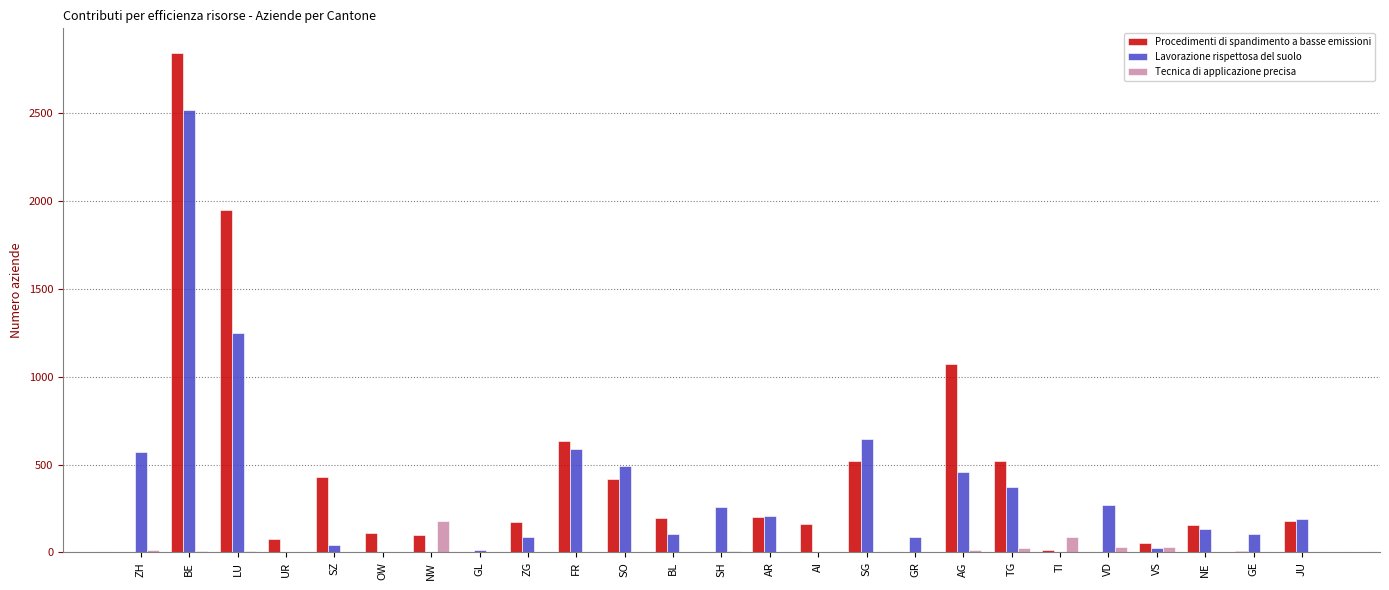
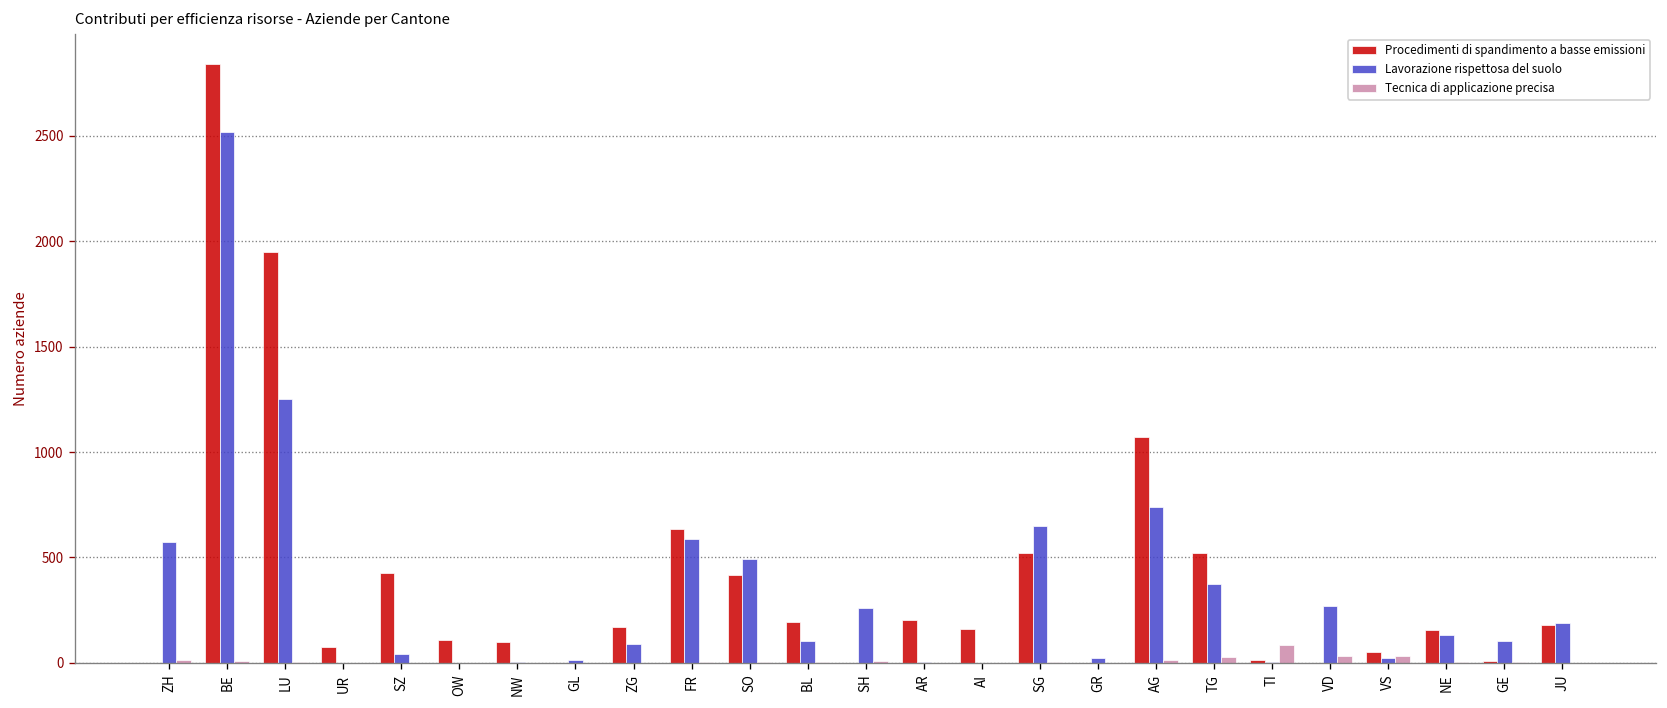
  {
    "Procedimenti di spandimento a basse emissioni": {
      "ZH": 0,
      "BE": 2840,
      "LU": 1950,
      "UR": 80,
      "SZ": 430,
      "OW": 110,
      "NW": 100,
      "GL": 0,
      "ZG": 170,
      "FR": 640,
      "SO": 420,
      "BL": 200,
      "SH": 0,
      "AR": 200,
      "AI": 160,
      "SG": 520,
      "GR": 0,
      "AG": 1070,
      "TG": 520,
      "TI": 20,
      "VD": 0,
      "VS": 50,
      "NE": 160,
      "JU": 180
    },
    "Lavorazione rispettosa del suolo": {
      "ZH": 570,
      "BE": 2520,
      "LU": 1250,
      "UR": 0,
      "SZ": 40,
      "OW": 0,
      "ZG": 90,
      "FR": 590,
      "SO": 490,
      "BL": 100,
      "SH": 260,
-     "AR": 210,
+     "AR": 0,
      "SG": 650,
-     "GR": 90,
-     "AG": 460,
+     "GR": 20,
+     "AG": 740,
      "TG": 370,
      "VD": 270,
      "VS": 20,
      "NE": 130,
      "GE": 110,
      "JU": 190
    },
    "Tecnica di applicazione precisa": {
      "UR": 0,
      "SZ": 0,
      "OW": 0,
-     "NW": 180,
+     "NW": 0,
      "GL": 0,
      "ZG": 0,
      "AR": 0,
      "AI": 0,
      "TG": 30,
      "TI": 90,
      "VD": 30,
      "VS": 30,
      "JU": 0
    }
  }
